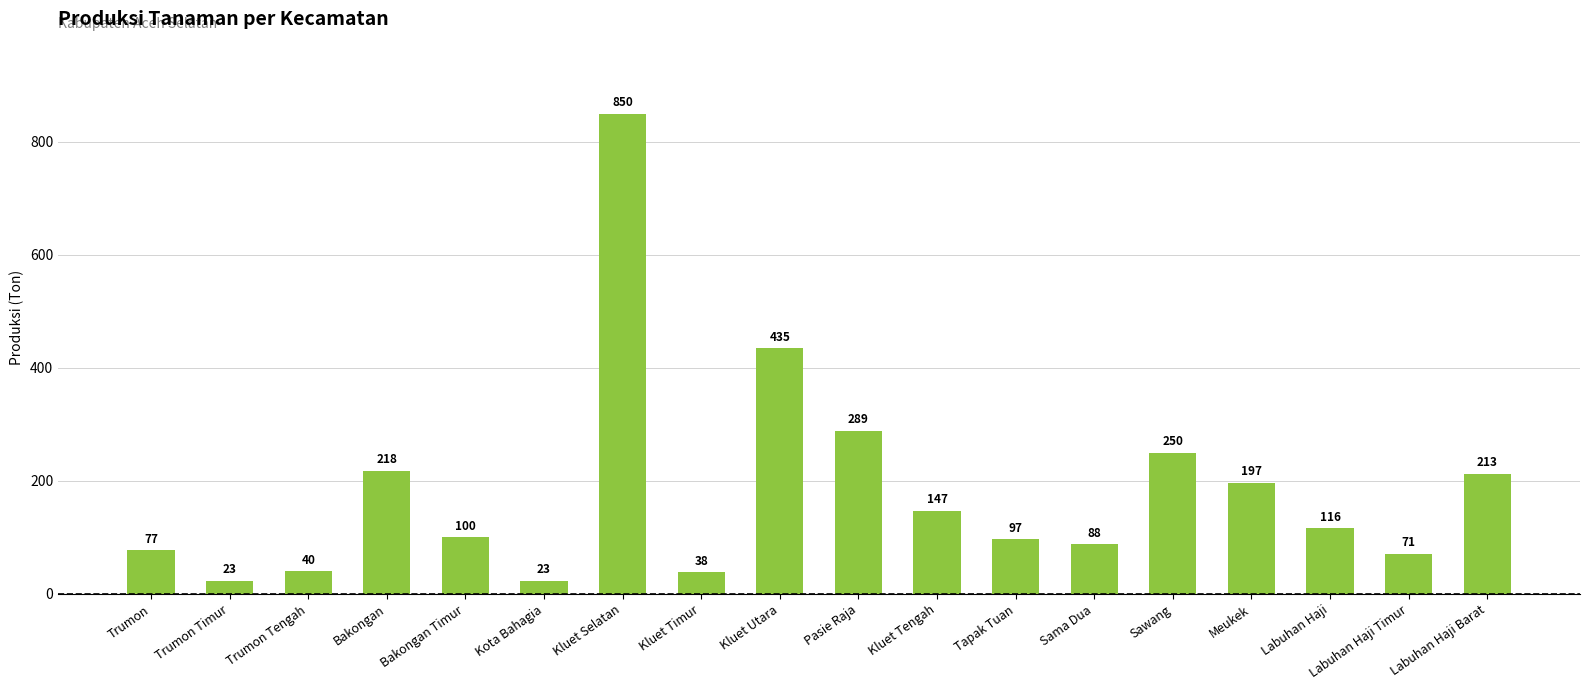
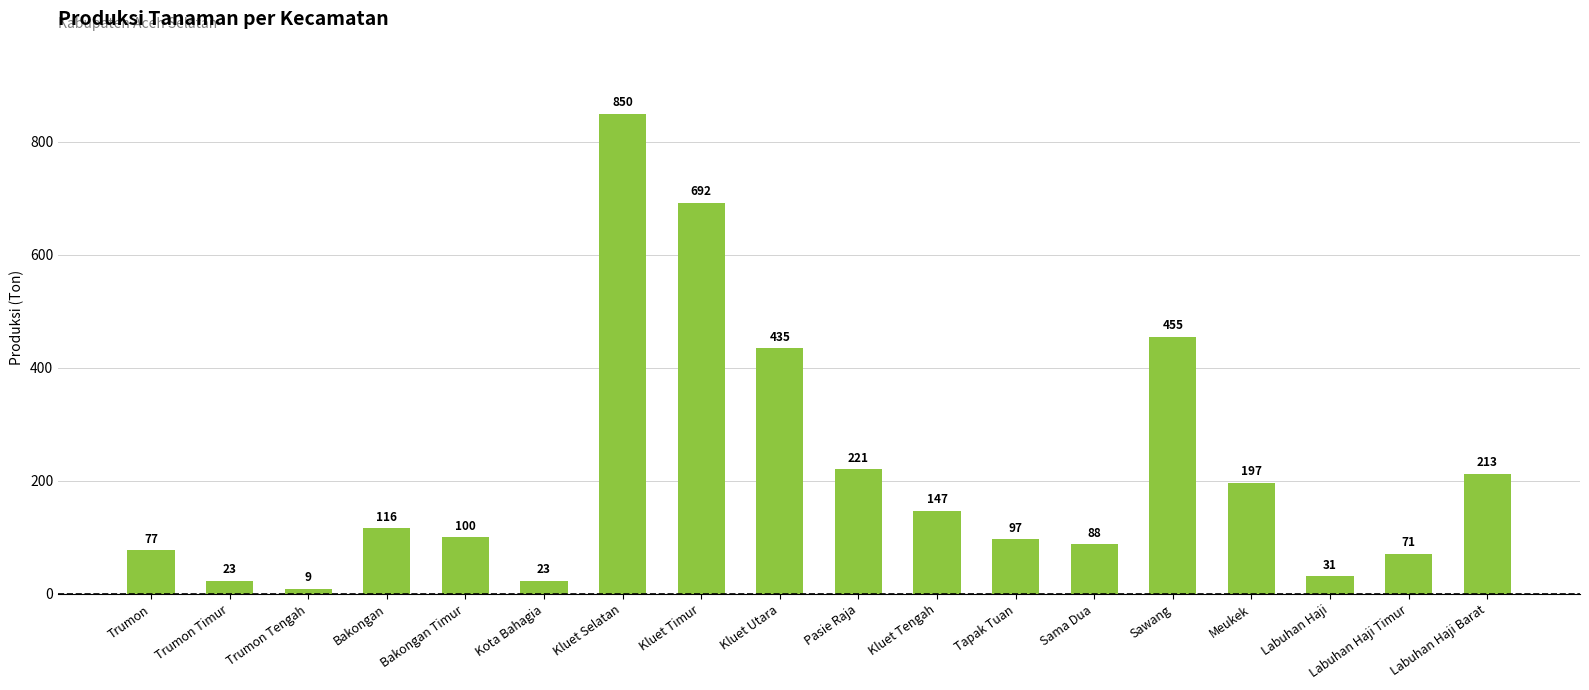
  {
    "Trumon": 77,
    "Trumon Timur": 23,
-   "Trumon Tengah": 40,
-   "Bakongan": 218,
+   "Trumon Tengah": 9,
+   "Bakongan": 116,
    "Bakongan Timur": 100,
    "Kota Bahagia": 23,
    "Kluet Selatan": 850,
-   "Kluet Timur": 38,
+   "Kluet Timur": 692,
    "Kluet Utara": 435,
-   "Pasie Raja": 289,
+   "Pasie Raja": 221,
    "Kluet Tengah": 147,
    "Tapak Tuan": 97,
    "Sama Dua": 88,
-   "Sawang": 250,
+   "Sawang": 455,
    "Meukek": 197,
-   "Labuhan Haji": 116,
+   "Labuhan Haji": 31,
    "Labuhan Haji Timur": 71,
    "Labuhan Haji Barat": 213
  }
